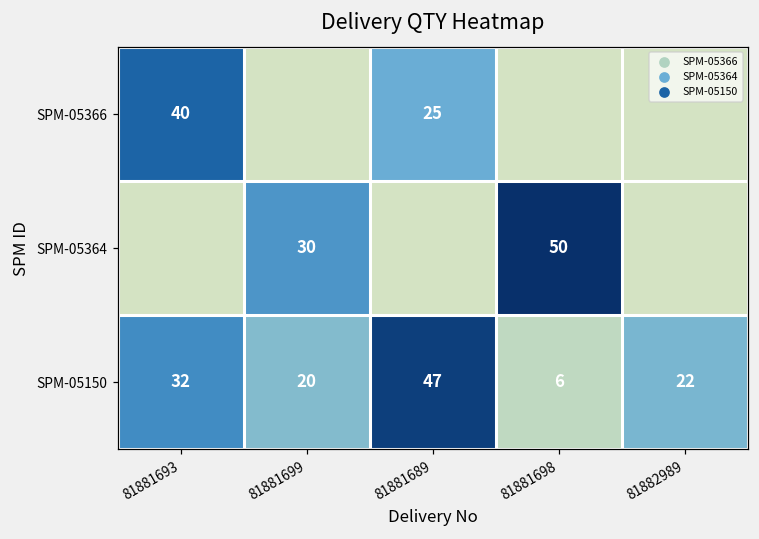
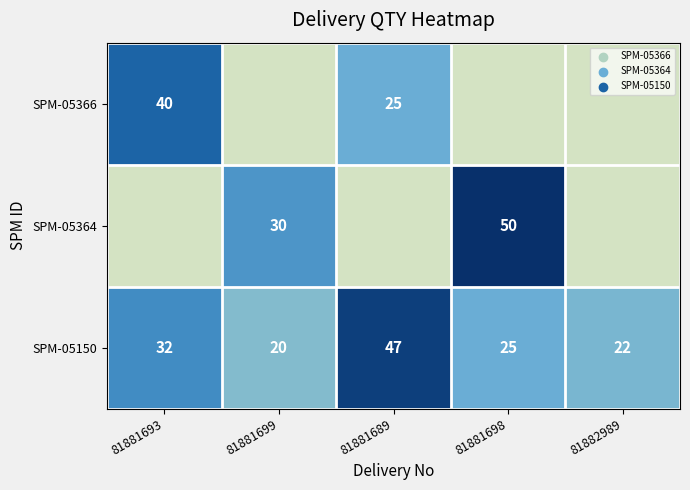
  {
    "SPM-05366": {
      "81881693": 40,
      "81881689": 25
    },
    "SPM-05364": {
      "81881699": 30,
      "81881698": 50
    },
    "SPM-05150": {
      "81881693": 32,
      "81881699": 20,
      "81881689": 47,
-     "81881698": 6,
+     "81881698": 25,
      "81882989": 22
    }
  }
